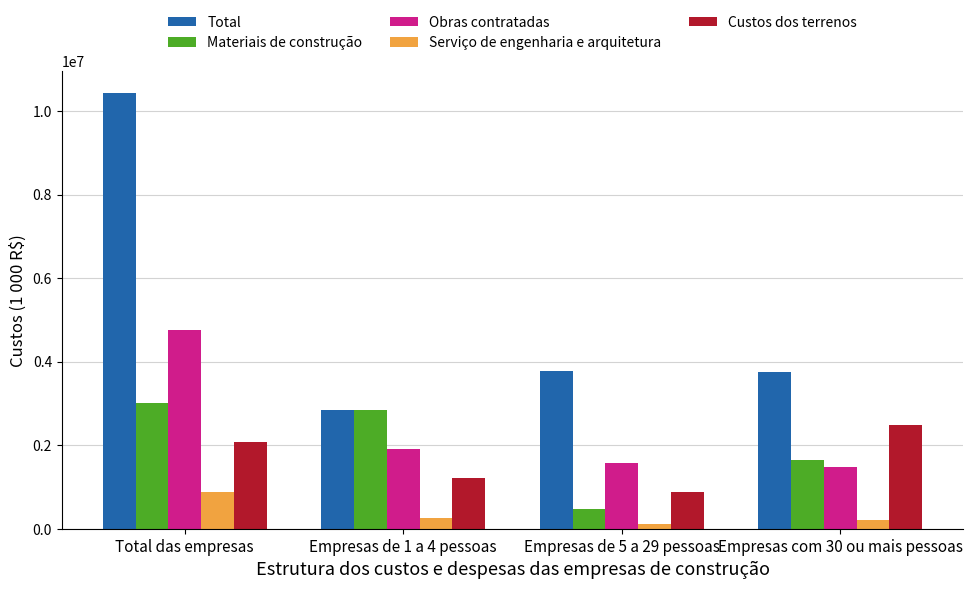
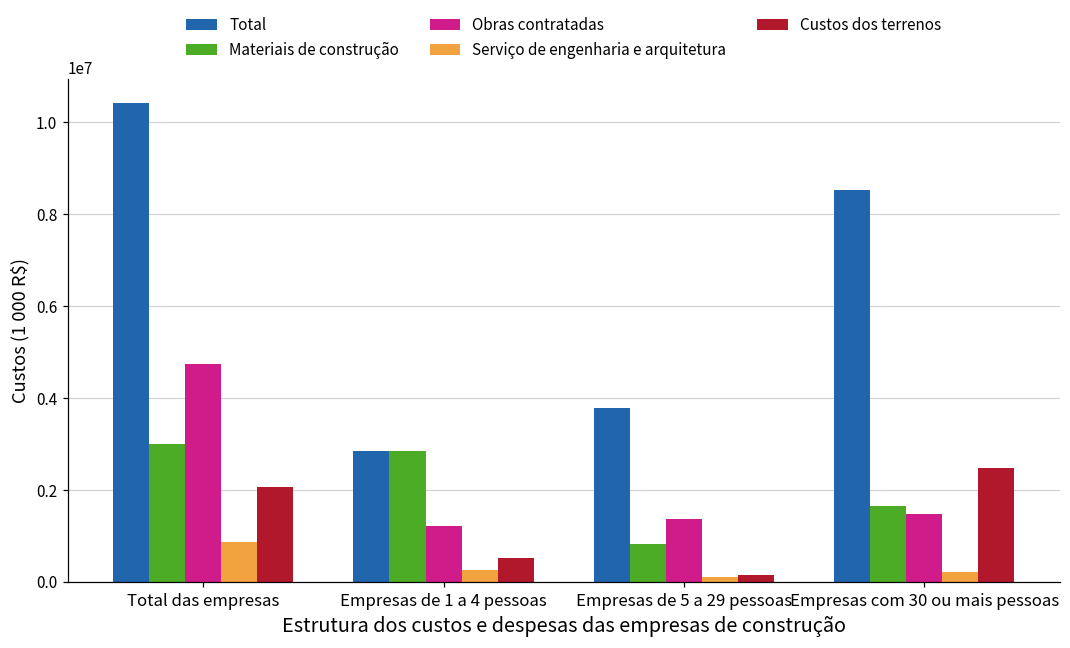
  {
    "Total": {
      "Total das empresas": 10400000,
      "Empresas de 1 a 4 pessoas": 2800000,
      "Empresas de 5 a 29 pessoas": 3800000,
-     "Empresas com 30 ou mais pessoas": 3700000
+     "Empresas com 30 ou mais pessoas": 8500000
    },
    "Materiais de construção": {
      "Total das empresas": 3000000,
      "Empresas de 1 a 4 pessoas": 2800000,
-     "Empresas de 5 a 29 pessoas": 500000,
+     "Empresas de 5 a 29 pessoas": 800000,
      "Empresas com 30 ou mais pessoas": 1600000
    },
    "Obras contratadas": {
      "Total das empresas": 4700000,
-     "Empresas de 1 a 4 pessoas": 1900000,
-     "Empresas de 5 a 29 pessoas": 1600000,
+     "Empresas de 1 a 4 pessoas": 1200000,
+     "Empresas de 5 a 29 pessoas": 1400000,
      "Empresas com 30 ou mais pessoas": 1500000
    },
    "Serviço de engenharia e arquitetura": {
      "Total das empresas": 900000,
      "Empresas de 1 a 4 pessoas": 300000,
      "Empresas de 5 a 29 pessoas": 100000,
      "Empresas com 30 ou mais pessoas": 200000
    },
    "Custos dos terrenos": {
      "Total das empresas": 2100000,
-     "Empresas de 1 a 4 pessoas": 1200000,
-     "Empresas de 5 a 29 pessoas": 900000,
+     "Empresas de 1 a 4 pessoas": 500000,
+     "Empresas de 5 a 29 pessoas": 100000,
      "Empresas com 30 ou mais pessoas": 2500000
    }
  }
